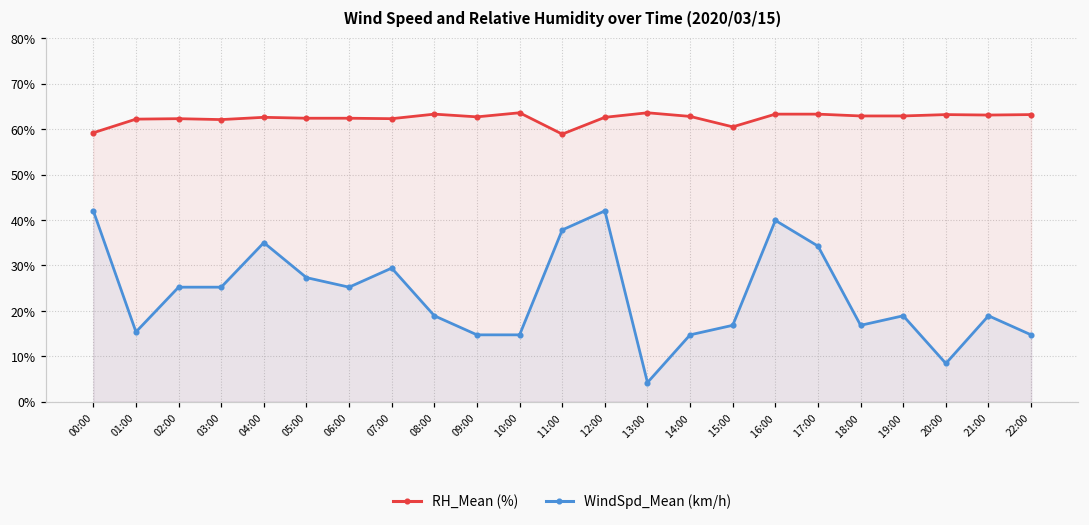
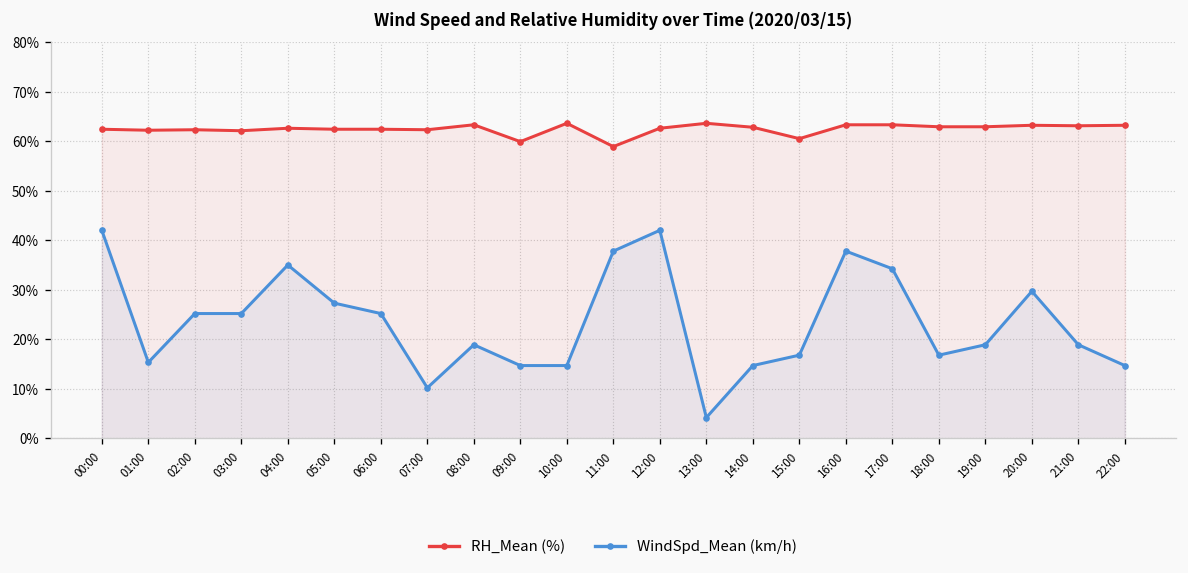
  {
    "RH_Mean (%)": {
-     "00:00": "59%",
+     "00:00": "62%",
      "01:00": "62%",
      "02:00": "62%",
      "03:00": "62%",
      "04:00": "63%",
      "05:00": "62%",
      "06:00": "62%",
      "07:00": "62%",
      "08:00": "63%",
-     "09:00": "63%",
+     "09:00": "60%",
      "10:00": "64%",
      "11:00": "59%",
      "12:00": "63%",
      "13:00": "64%",
      "14:00": "63%",
      "15:00": "61%",
      "16:00": "63%",
      "17:00": "63%",
      "18:00": "63%",
      "19:00": "63%",
      "20:00": "63%",
      "21:00": "63%",
      "22:00": "63%"
    },
    "WindSpd_Mean (km/h)": {
      "00:00": "42%",
      "01:00": "15%",
      "02:00": "25%",
      "03:00": "25%",
      "04:00": "35%",
      "05:00": "27%",
      "06:00": "25%",
-     "07:00": "29%",
+     "07:00": "10%",
      "08:00": "19%",
      "09:00": "15%",
      "10:00": "15%",
      "11:00": "38%",
      "12:00": "42%",
      "13:00": "4%",
      "14:00": "15%",
      "15:00": "17%",
-     "16:00": "40%",
+     "16:00": "38%",
      "17:00": "34%",
      "18:00": "17%",
      "19:00": "19%",
-     "20:00": "8%",
+     "20:00": "30%",
      "21:00": "19%",
      "22:00": "15%"
    }
  }
